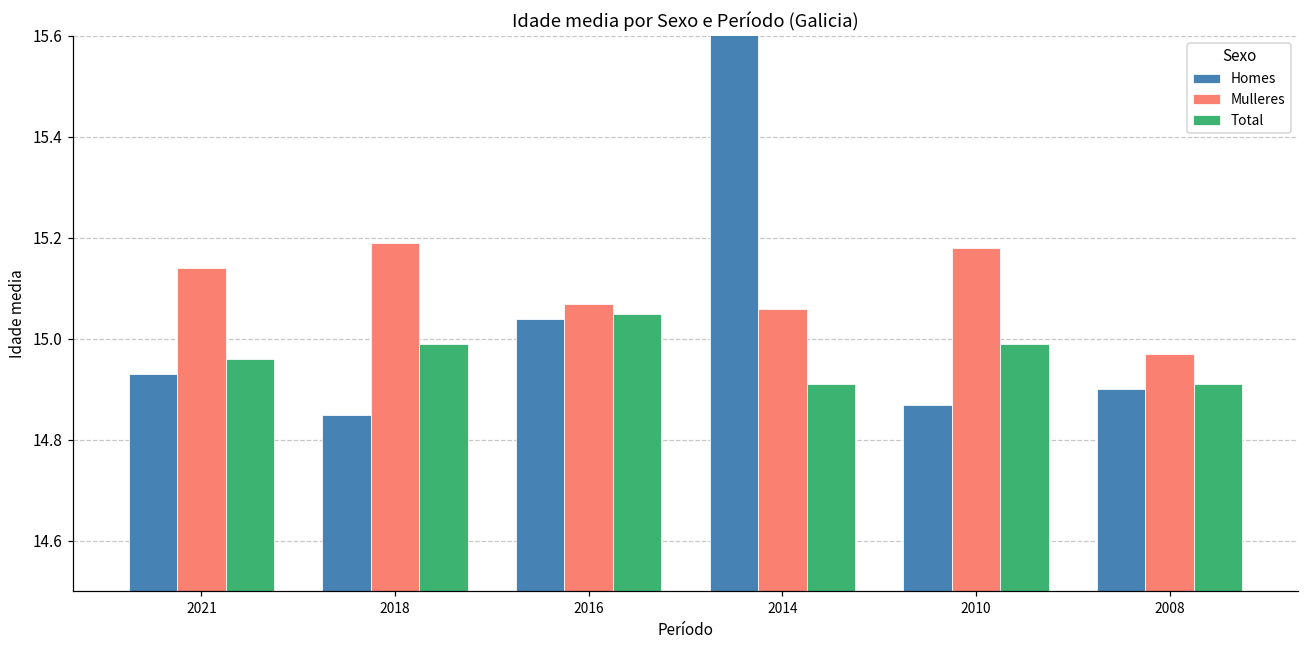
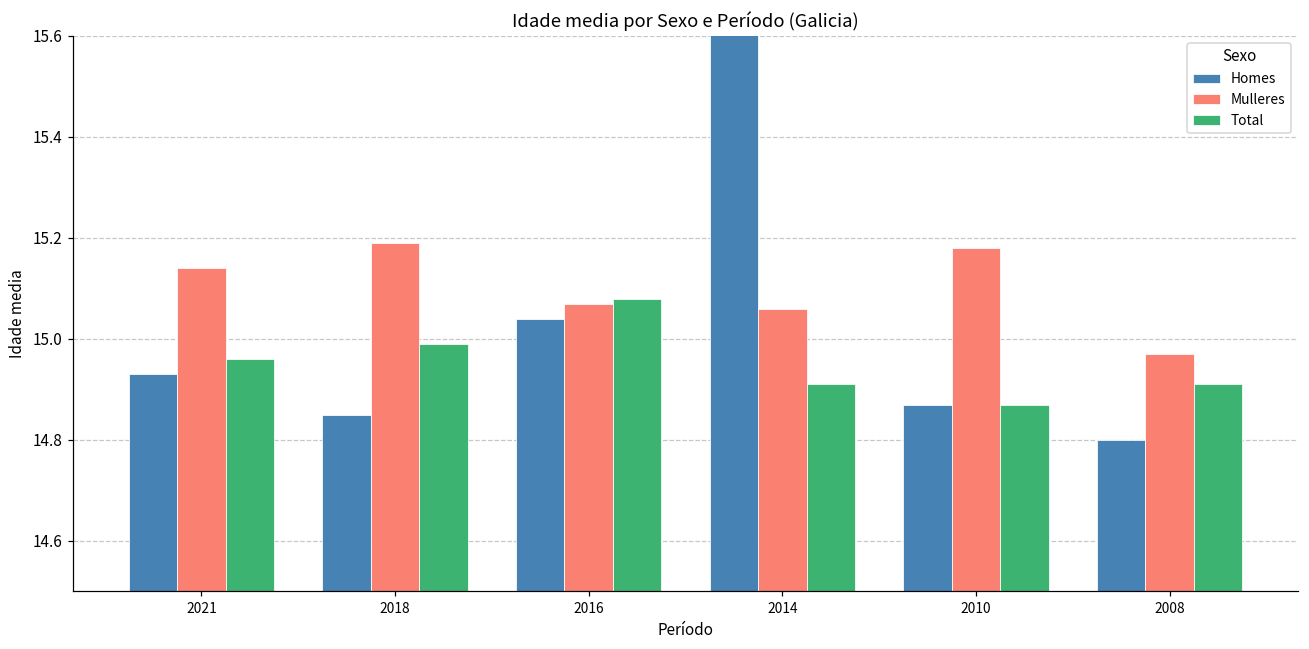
  {
    "Homes": {
      "2021": 14.93,
      "2018": 14.85,
      "2016": 15.04,
      "2010": 14.87,
-     "2008": 14.9
+     "2008": 14.8
    },
    "Mulleres": {
      "2021": 15.14,
      "2018": 15.19,
      "2016": 15.07,
      "2014": 15.06,
      "2010": 15.18,
      "2008": 14.97
    },
    "Total": {
      "2021": 14.96,
      "2018": 14.99,
-     "2016": 15.05,
+     "2016": 15.08,
      "2014": 14.91,
-     "2010": 14.99,
+     "2010": 14.87,
      "2008": 14.91
    }
  }
